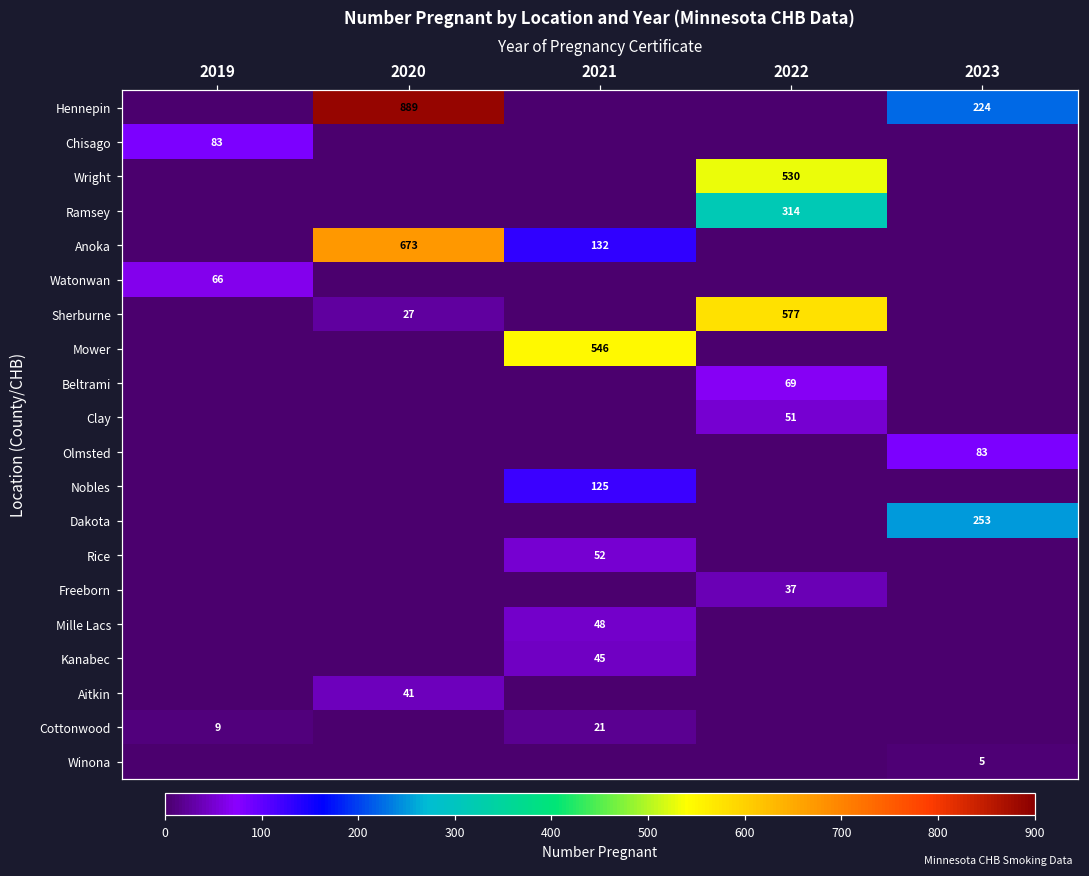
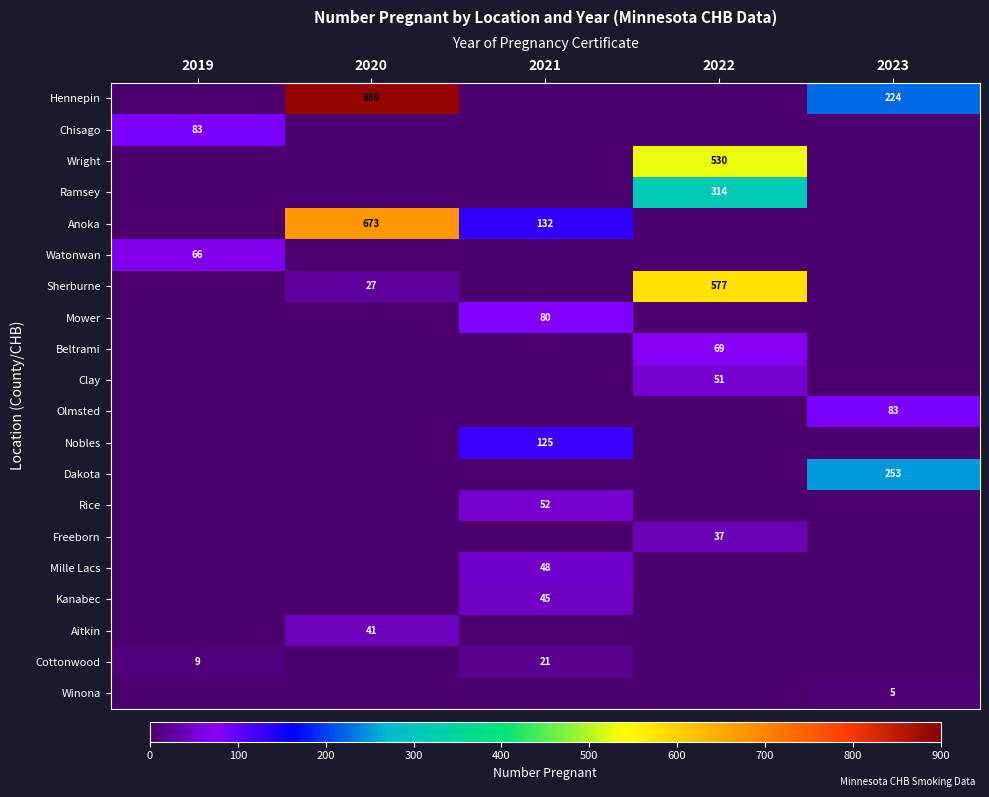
  {
    "Hennepin": {
      "2020": 889,
      "2023": 224
    },
    "Chisago": {
      "2019": 83
    },
    "Wright": {
      "2022": 530
    },
    "Ramsey": {
      "2022": 314
    },
    "Anoka": {
      "2020": 673,
      "2021": 132
    },
    "Watonwan": {
      "2019": 66
    },
    "Sherburne": {
      "2020": 27,
      "2022": 577
    },
    "Mower": {
-     "2021": 546
+     "2021": 80
    },
    "Beltrami": {
      "2022": 69
    },
    "Clay": {
      "2022": 51
    },
    "Olmsted": {
      "2023": 83
    },
    "Nobles": {
      "2021": 125
    },
    "Dakota": {
      "2023": 253
    },
    "Rice": {
      "2021": 52
    },
    "Freeborn": {
      "2022": 37
    },
    "Mille Lacs": {
      "2021": 48
    },
    "Kanabec": {
      "2021": 45
    },
    "Aitkin": {
      "2020": 41
    },
    "Cottonwood": {
      "2019": 9,
      "2021": 21
    },
    "Winona": {
      "2023": 5
    }
  }
